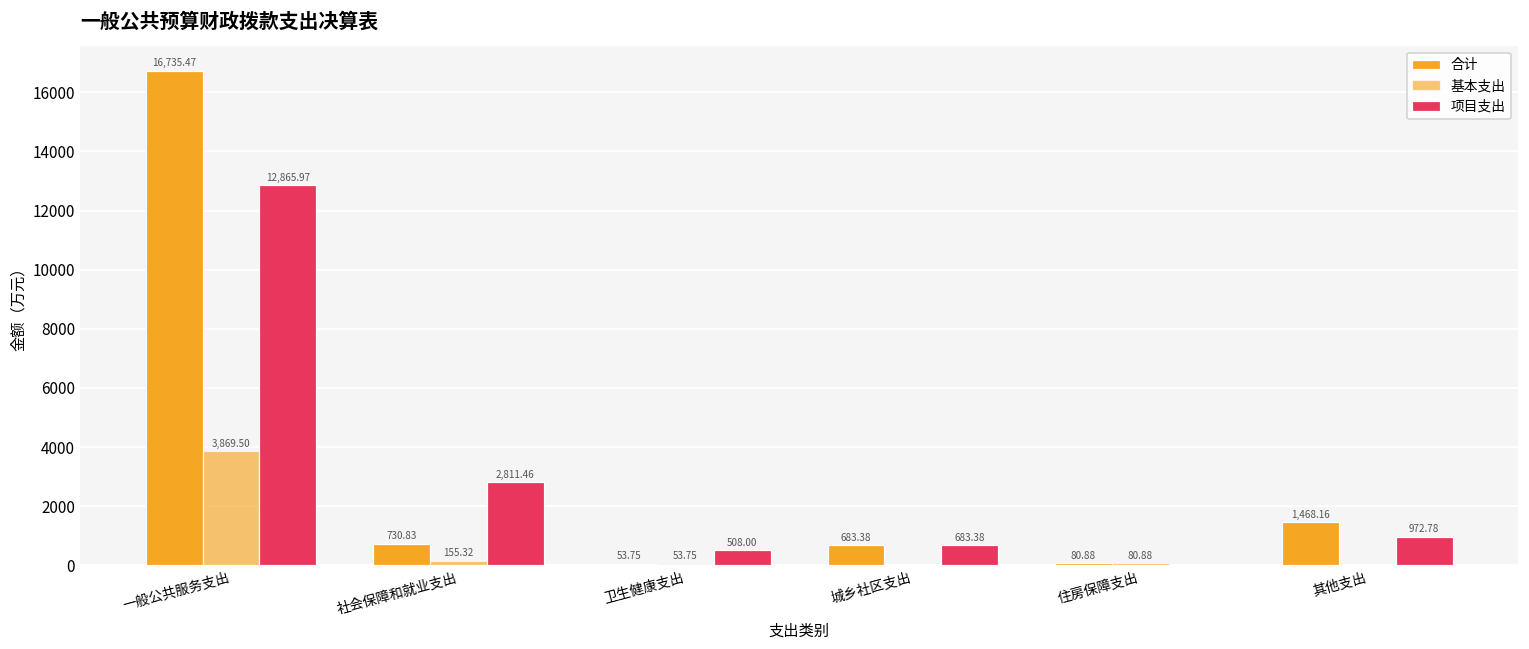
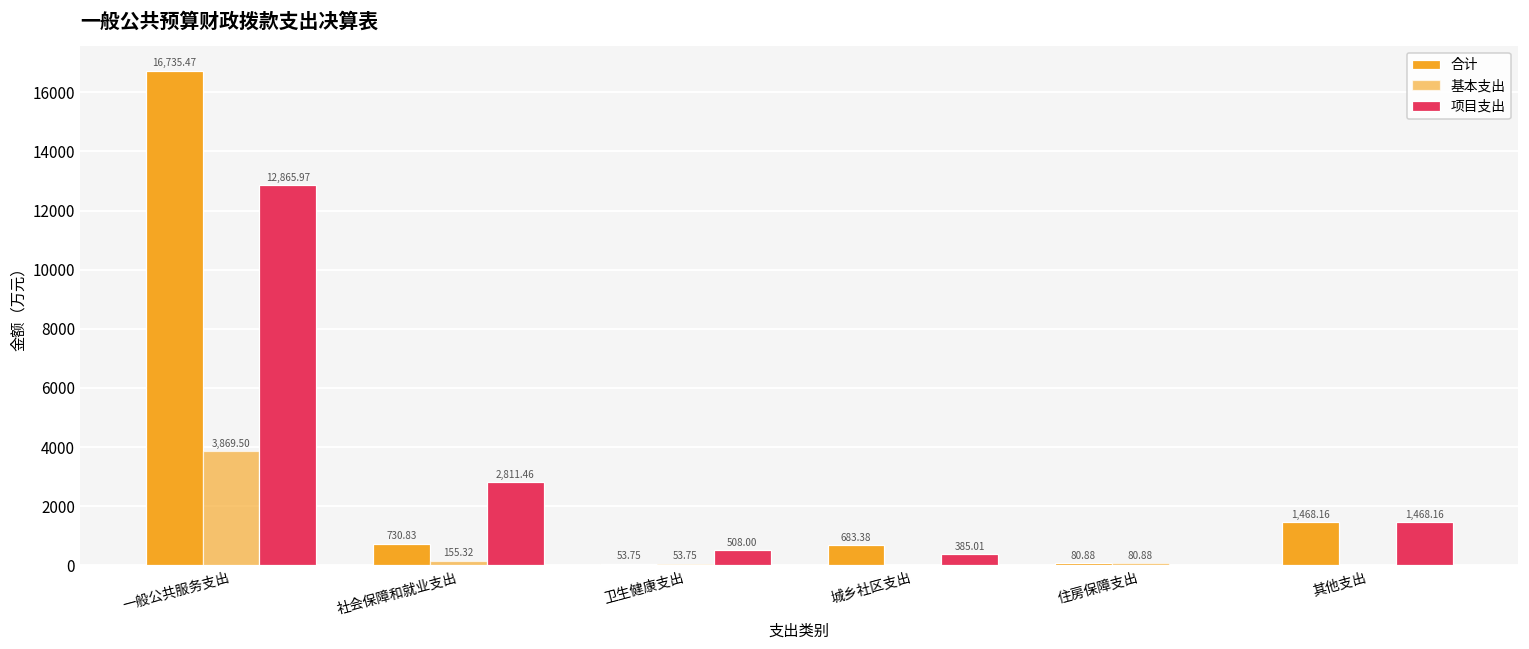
  {
    "项目支出": {
      "一般公共服务支出": "12,865.97",
      "社会保障和就业支出": "2,811.46",
      "卫生健康支出": "508.00",
-     "城乡社区支出": "683.38",
-     "其他支出": "972.78"
+     "城乡社区支出": "385.01",
+     "其他支出": "1,468.16"
    }
  }
